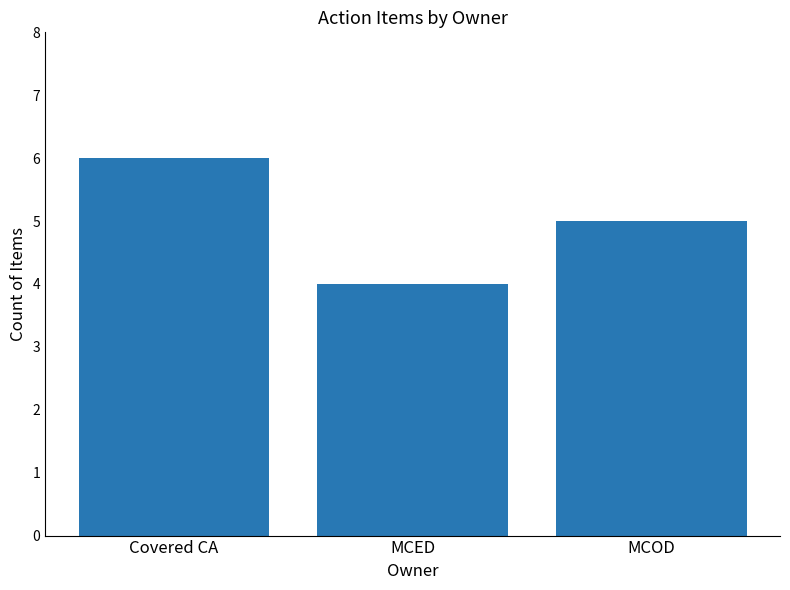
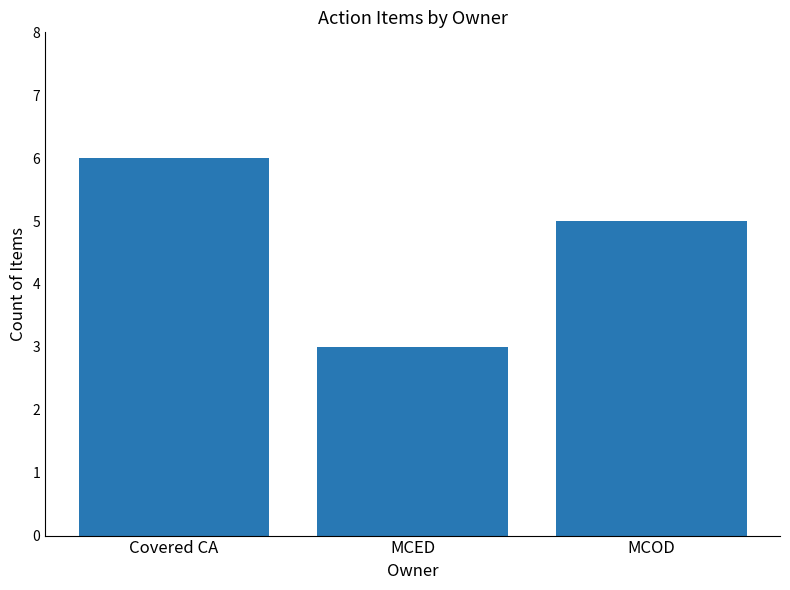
  {
    "Covered CA": 6,
-   "MCED": 4,
+   "MCED": 3,
    "MCOD": 5
  }
